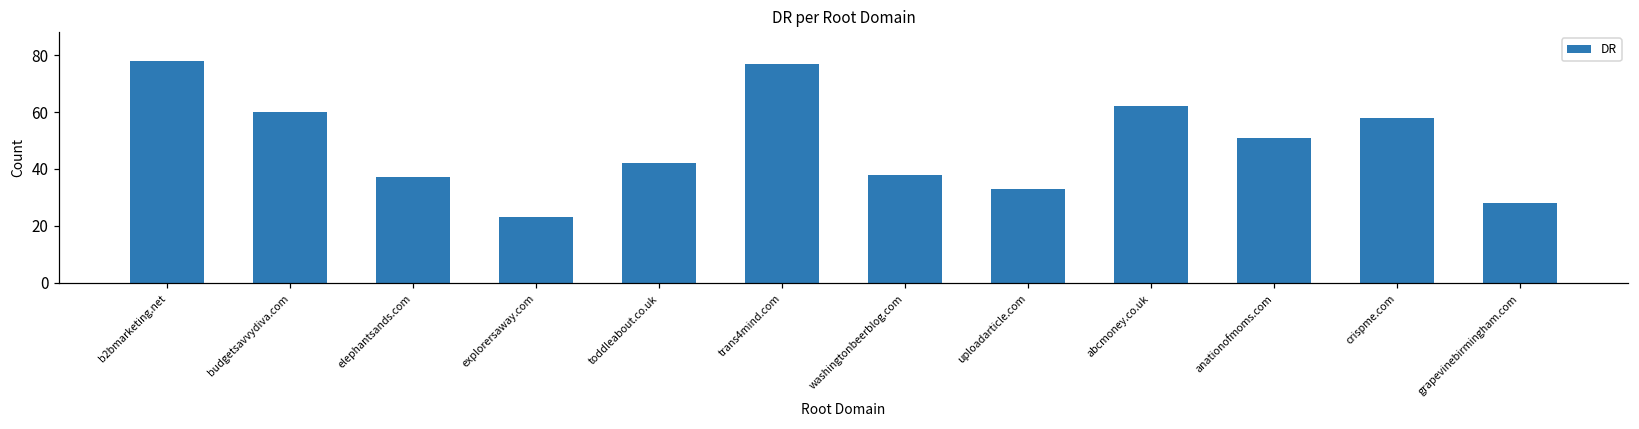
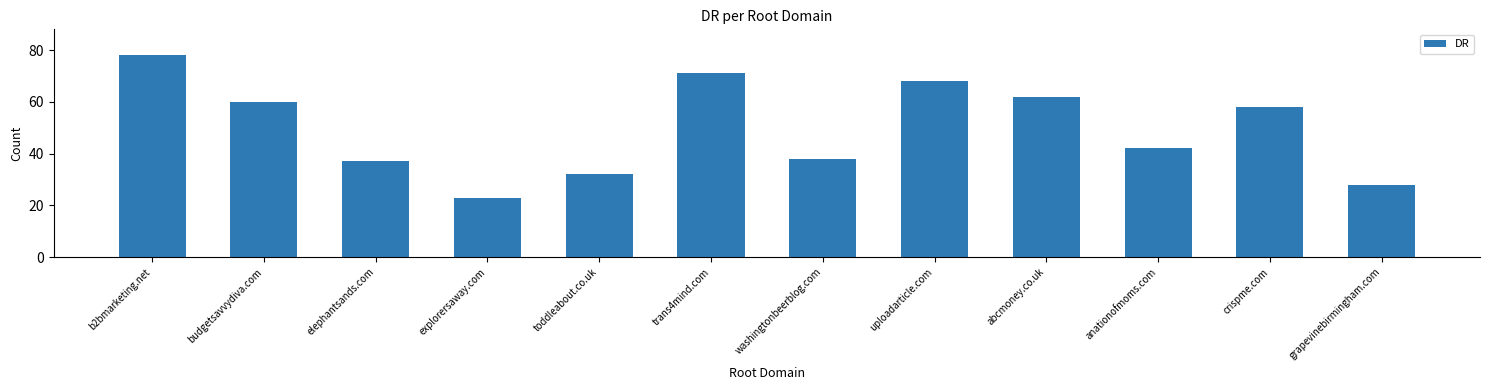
  {
    "b2bmarketing.net": 78,
    "budgetsavvydiva.com": 60,
    "elephantsands.com": 37,
    "explorersaway.com": 23,
-   "toddleabout.co.uk": 42,
-   "trans4mind.com": 77,
+   "toddleabout.co.uk": 32,
+   "trans4mind.com": 71,
    "washingtonbeerblog.com": 38,
-   "uploadarticle.com": 33,
+   "uploadarticle.com": 68,
    "abcmoney.co.uk": 62,
-   "anationofmoms.com": 51,
+   "anationofmoms.com": 42,
    "crispme.com": 58,
    "grapevinebirmingham.com": 28
  }
